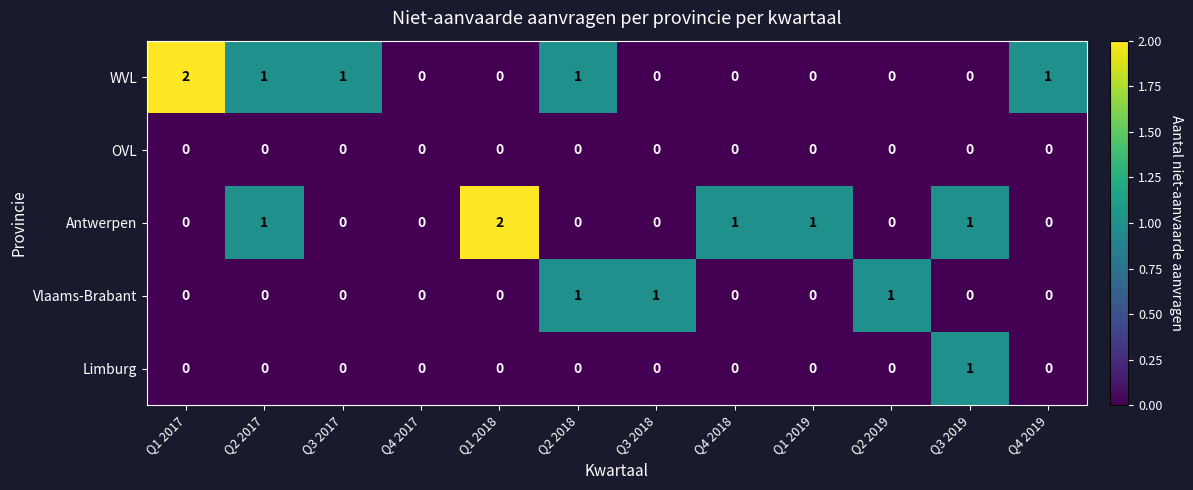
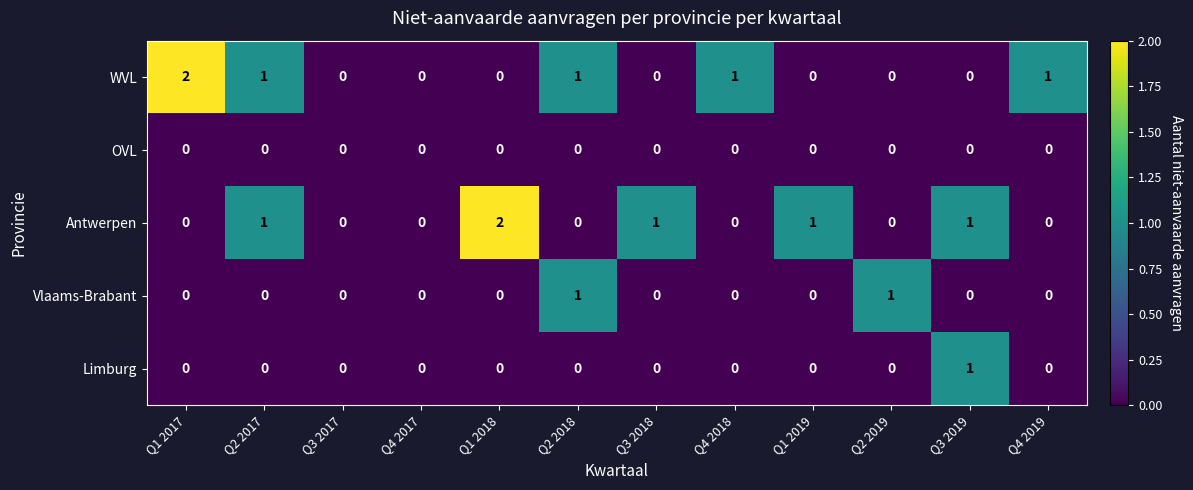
  {
    "WVL": {
      "Q1 2017": 2,
      "Q2 2017": 1,
-     "Q3 2017": 1,
+     "Q3 2017": 0,
      "Q4 2017": 0,
      "Q1 2018": 0,
      "Q2 2018": 1,
      "Q3 2018": 0,
-     "Q4 2018": 0,
+     "Q4 2018": 1,
      "Q1 2019": 0,
      "Q2 2019": 0,
      "Q3 2019": 0,
      "Q4 2019": 1
    },
    "OVL": {
      "Q1 2017": 0,
      "Q2 2017": 0,
      "Q3 2017": 0,
      "Q4 2017": 0,
      "Q1 2018": 0,
      "Q2 2018": 0,
      "Q3 2018": 0,
      "Q4 2018": 0,
      "Q1 2019": 0,
      "Q2 2019": 0,
      "Q3 2019": 0,
      "Q4 2019": 0
    },
    "Antwerpen": {
      "Q1 2017": 0,
      "Q2 2017": 1,
      "Q3 2017": 0,
      "Q4 2017": 0,
      "Q1 2018": 2,
      "Q2 2018": 0,
-     "Q3 2018": 0,
-     "Q4 2018": 1,
+     "Q3 2018": 1,
+     "Q4 2018": 0,
      "Q1 2019": 1,
      "Q2 2019": 0,
      "Q3 2019": 1,
      "Q4 2019": 0
    },
    "Vlaams-Brabant": {
      "Q1 2017": 0,
      "Q2 2017": 0,
      "Q3 2017": 0,
      "Q4 2017": 0,
      "Q1 2018": 0,
      "Q2 2018": 1,
-     "Q3 2018": 1,
+     "Q3 2018": 0,
      "Q4 2018": 0,
      "Q1 2019": 0,
      "Q2 2019": 1,
      "Q3 2019": 0,
      "Q4 2019": 0
    },
    "Limburg": {
      "Q1 2017": 0,
      "Q2 2017": 0,
      "Q3 2017": 0,
      "Q4 2017": 0,
      "Q1 2018": 0,
      "Q2 2018": 0,
      "Q3 2018": 0,
      "Q4 2018": 0,
      "Q1 2019": 0,
      "Q2 2019": 0,
      "Q3 2019": 1,
      "Q4 2019": 0
    }
  }
